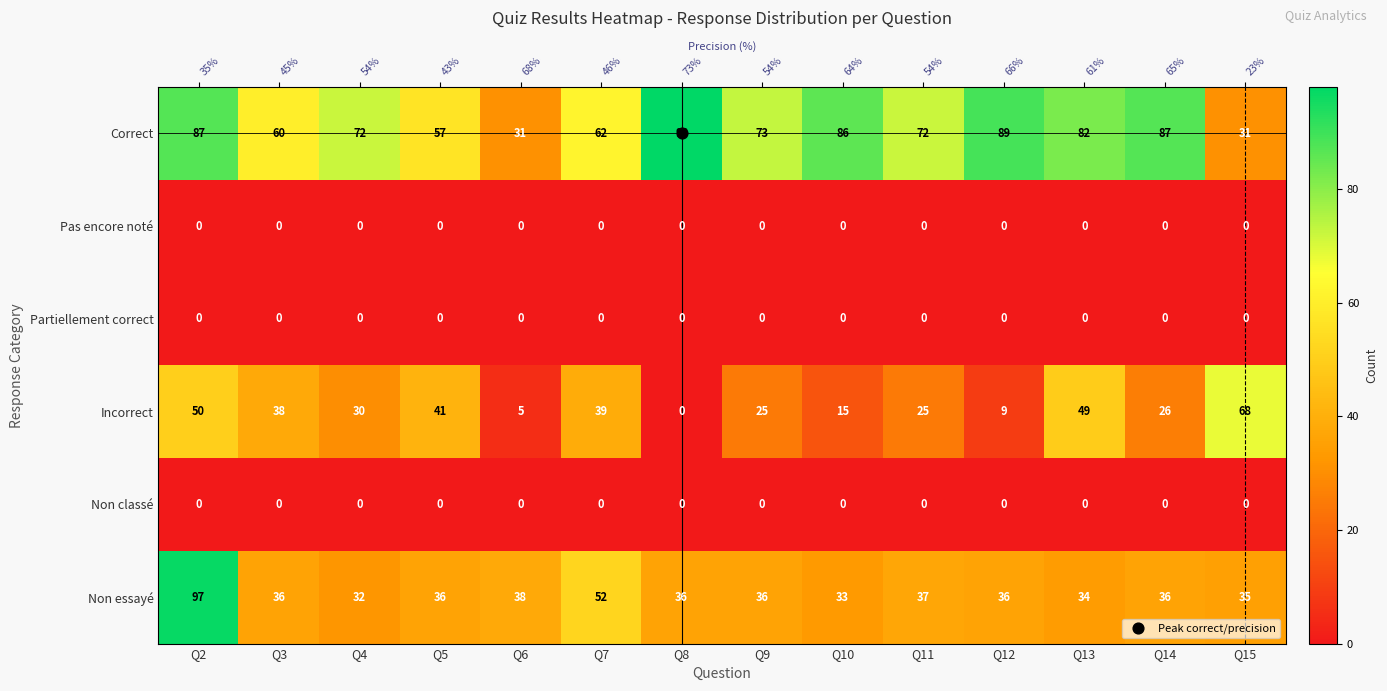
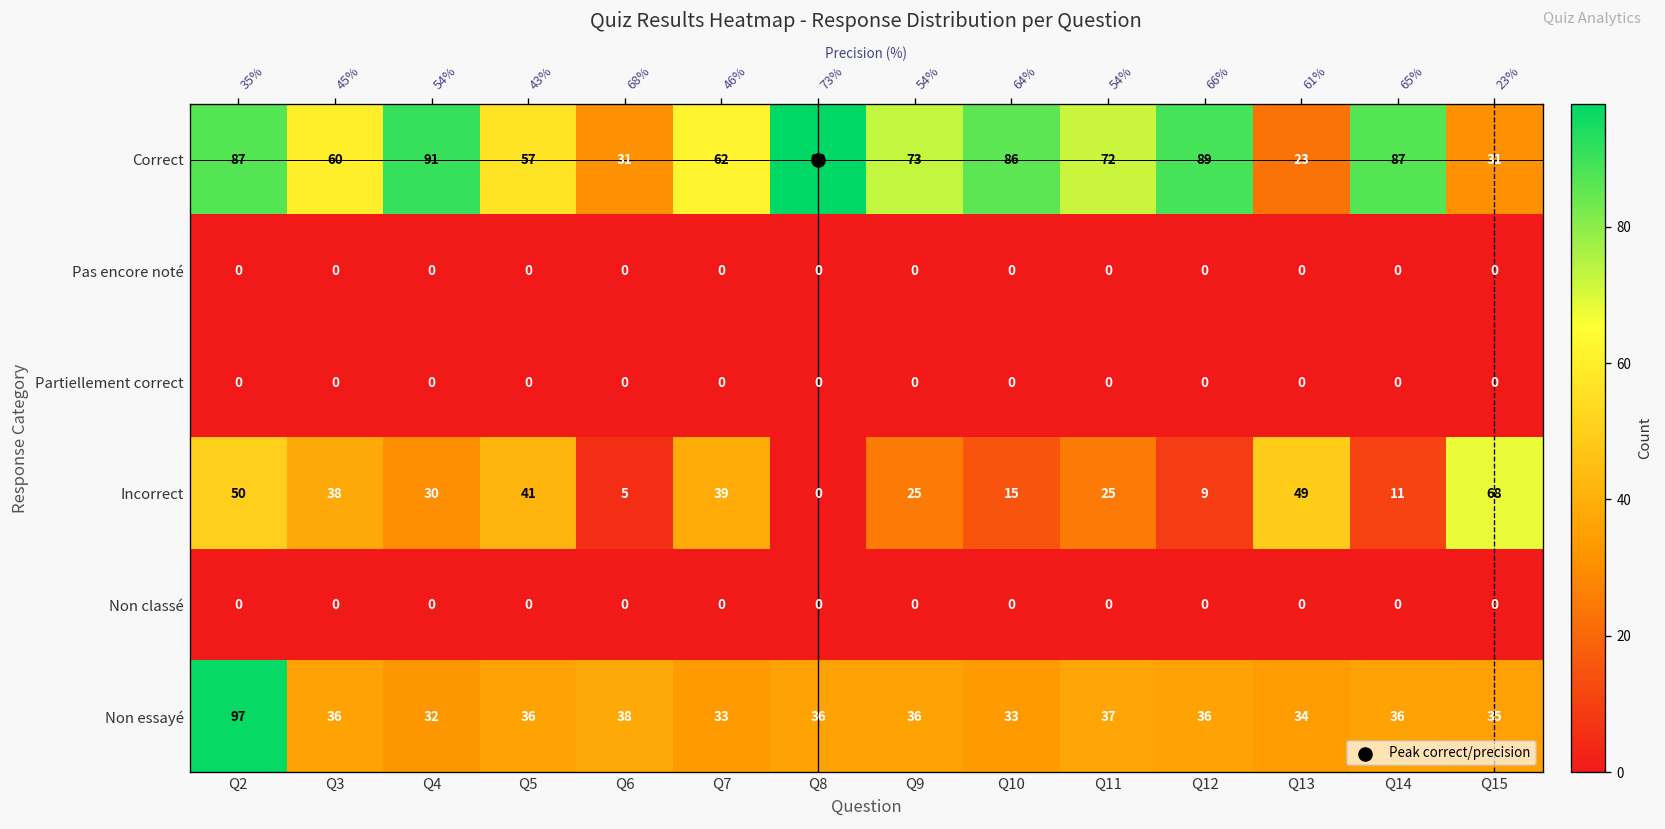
  {
    "Correct": {
      "Q2": 87,
      "Q3": 60,
-     "Q4": 72,
+     "Q4": 91,
      "Q5": 57,
      "Q6": 31,
      "Q7": 62,
      "Q9": 73,
      "Q10": 86,
      "Q11": 72,
      "Q12": 89,
-     "Q13": 82,
+     "Q13": 23,
      "Q14": 87,
      "Q15": 31
    },
    "Pas encore noté": {
      "Q2": 0,
      "Q3": 0,
      "Q4": 0,
      "Q5": 0,
      "Q6": 0,
      "Q7": 0,
      "Q8": 0,
      "Q9": 0,
      "Q10": 0,
      "Q11": 0,
      "Q12": 0,
      "Q13": 0,
      "Q14": 0,
      "Q15": 0
    },
    "Partiellement correct": {
      "Q2": 0,
      "Q3": 0,
      "Q4": 0,
      "Q5": 0,
      "Q6": 0,
      "Q7": 0,
      "Q8": 0,
      "Q9": 0,
      "Q10": 0,
      "Q11": 0,
      "Q12": 0,
      "Q13": 0,
      "Q14": 0,
      "Q15": 0
    },
    "Incorrect": {
      "Q2": 50,
      "Q3": 38,
      "Q4": 30,
      "Q5": 41,
      "Q6": 5,
      "Q7": 39,
      "Q8": 0,
      "Q9": 25,
      "Q10": 15,
      "Q11": 25,
      "Q12": 9,
      "Q13": 49,
-     "Q14": 26,
+     "Q14": 11,
      "Q15": 68
    },
    "Non classé": {
      "Q2": 0,
      "Q3": 0,
      "Q4": 0,
      "Q5": 0,
      "Q6": 0,
      "Q7": 0,
      "Q8": 0,
      "Q9": 0,
      "Q10": 0,
      "Q11": 0,
      "Q12": 0,
      "Q13": 0,
      "Q14": 0,
      "Q15": 0
    },
    "Non essayé": {
      "Q2": 97,
      "Q3": 36,
      "Q4": 32,
      "Q5": 36,
      "Q6": 38,
-     "Q7": 52,
+     "Q7": 33,
      "Q8": 36,
      "Q9": 36,
      "Q10": 33,
      "Q11": 37,
      "Q12": 36,
      "Q13": 34,
      "Q14": 36,
      "Q15": 35
    }
  }
